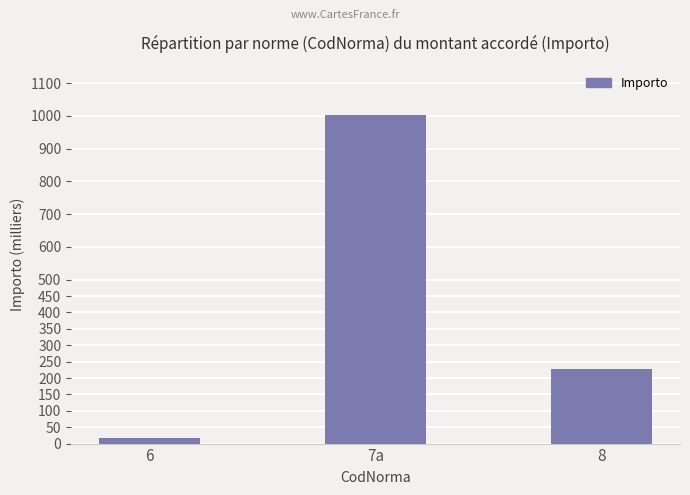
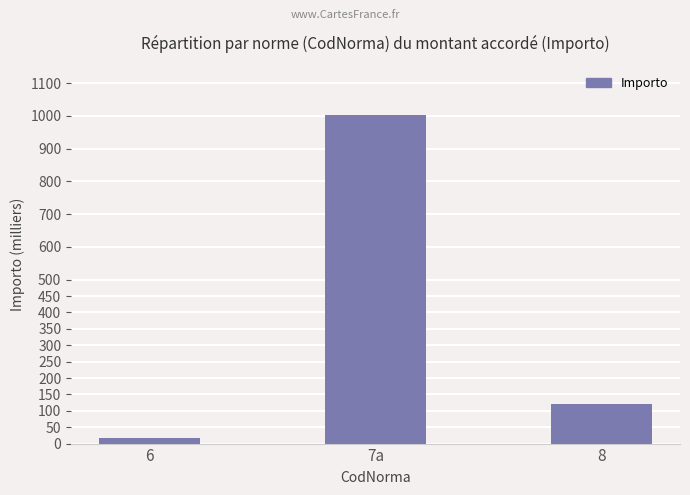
  {
    "6": 20,
    "7a": 1000,
-   "8": 230
+   "8": 120
  }
